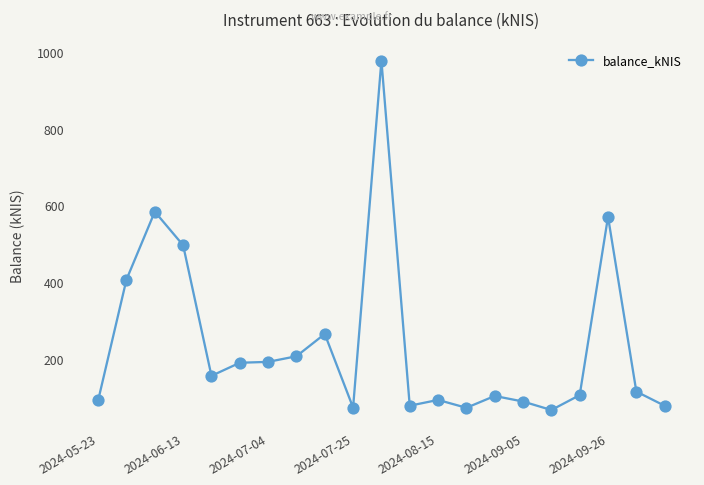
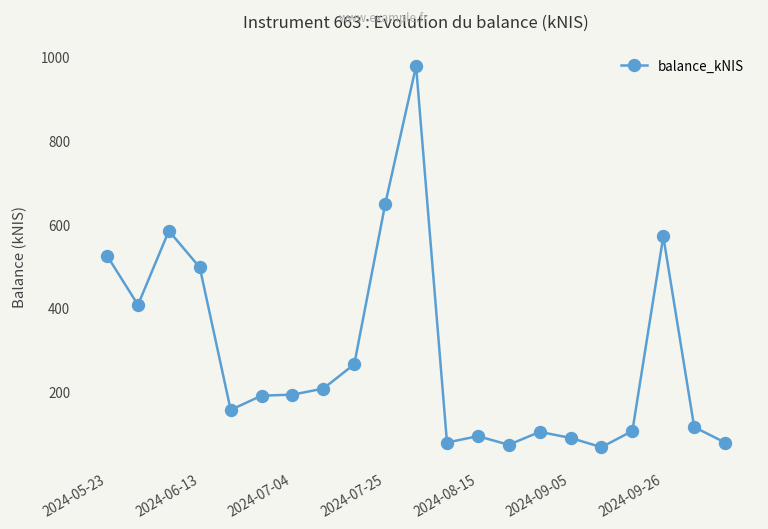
  {
-   "2024-05-23": 90,
+   "2024-05-23": 530,
    "2024-06-13": 500,
    "2024-07-04": 190,
-   "2024-07-25": 70,
+   "2024-07-25": 650,
    "2024-08-15": 90,
    "2024-09-05": 90,
    "2024-09-26": 570
  }
